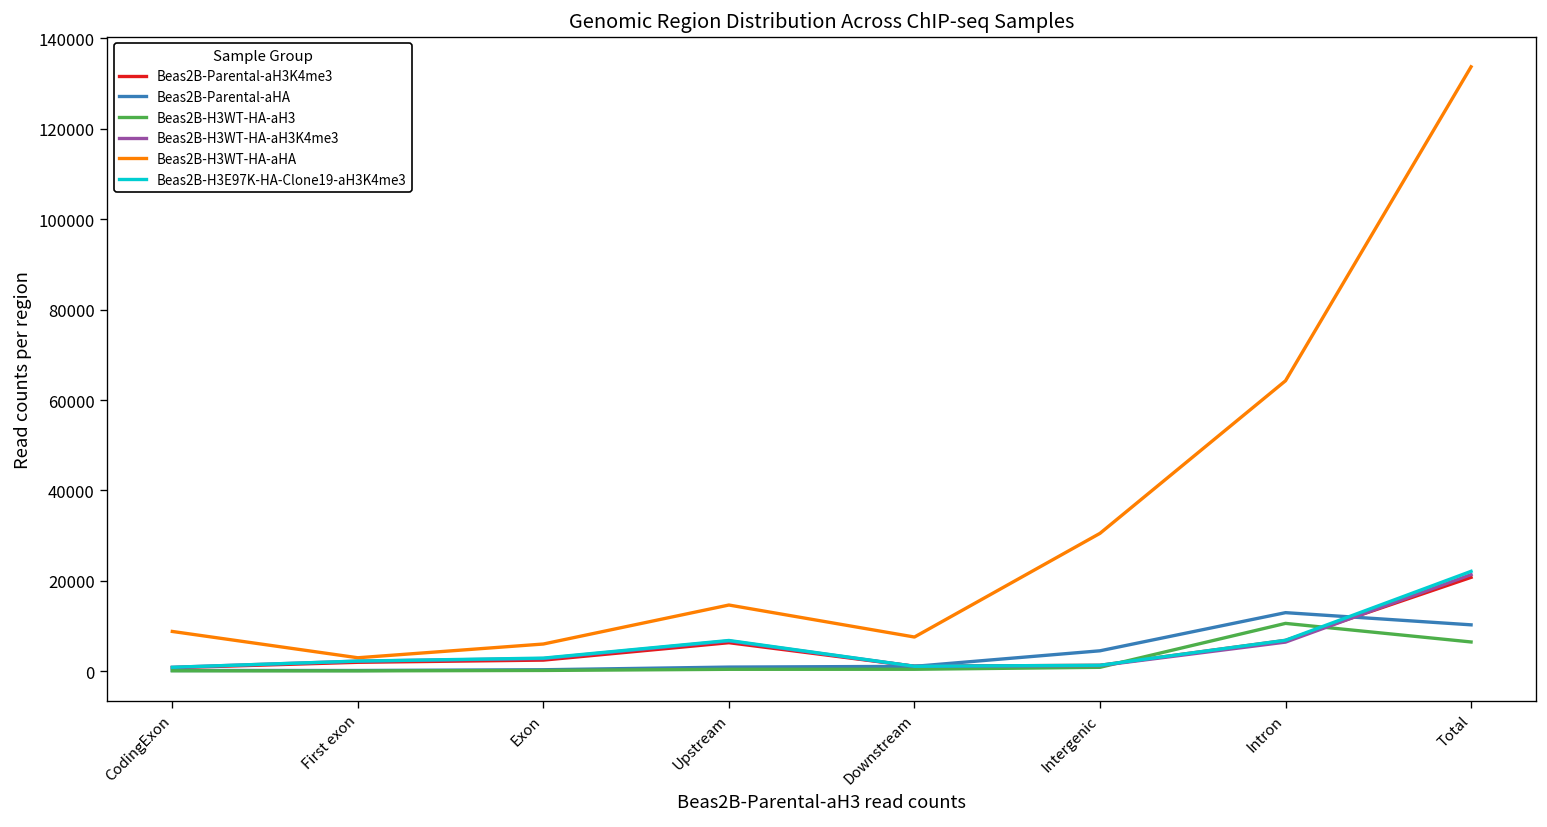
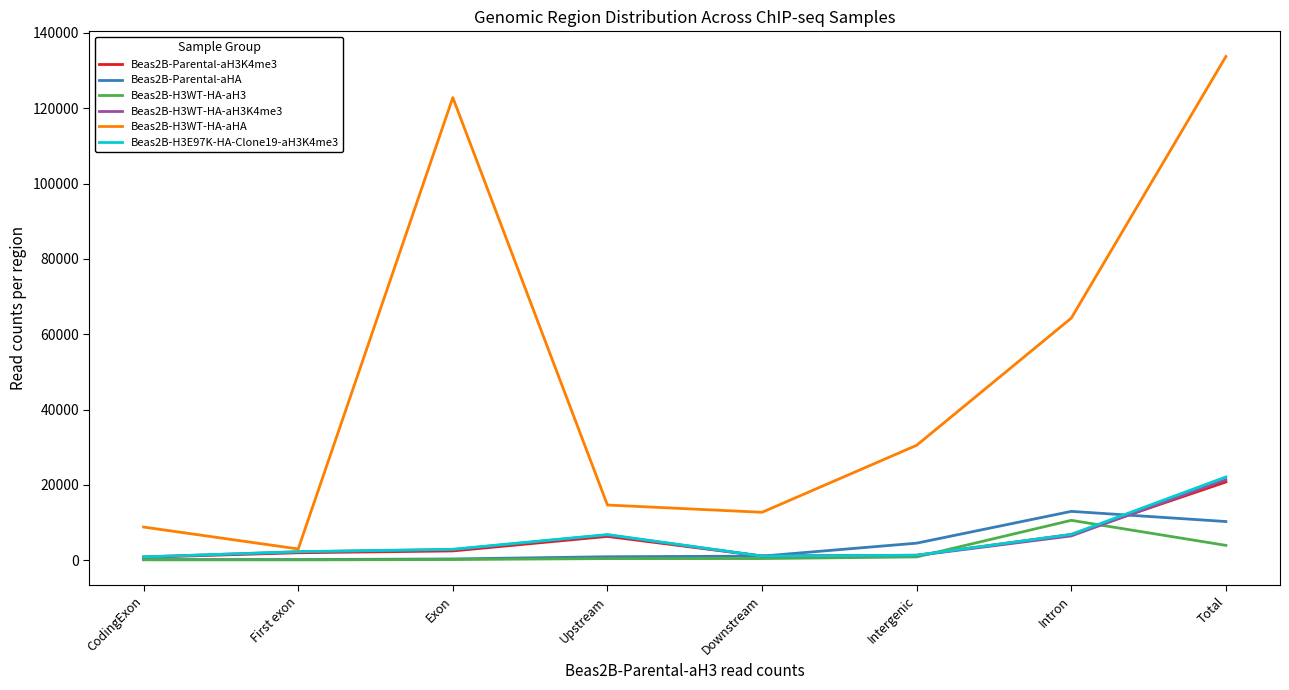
  {
    "Beas2B-Parental-aHA": {
      "Intergenic": 5000,
      "Intron": 13000,
      "Total": 10000
    },
    "Beas2B-H3WT-HA-aH3": {
      "Intron": 11000,
-     "Total": 6000
+     "Total": 4000
    },
    "Beas2B-H3WT-HA-aHA": {
      "CodingExon": 9000,
      "First exon": 3000,
-     "Exon": 6000,
+     "Exon": 123000,
      "Upstream": 15000,
-     "Downstream": 8000,
+     "Downstream": 13000,
      "Intergenic": 31000,
      "Intron": 64000,
      "Total": 134000
    },
    "Beas2B-H3E97K-HA-Clone19-aH3K4me3": {
      "Total": 22000
    }
  }
